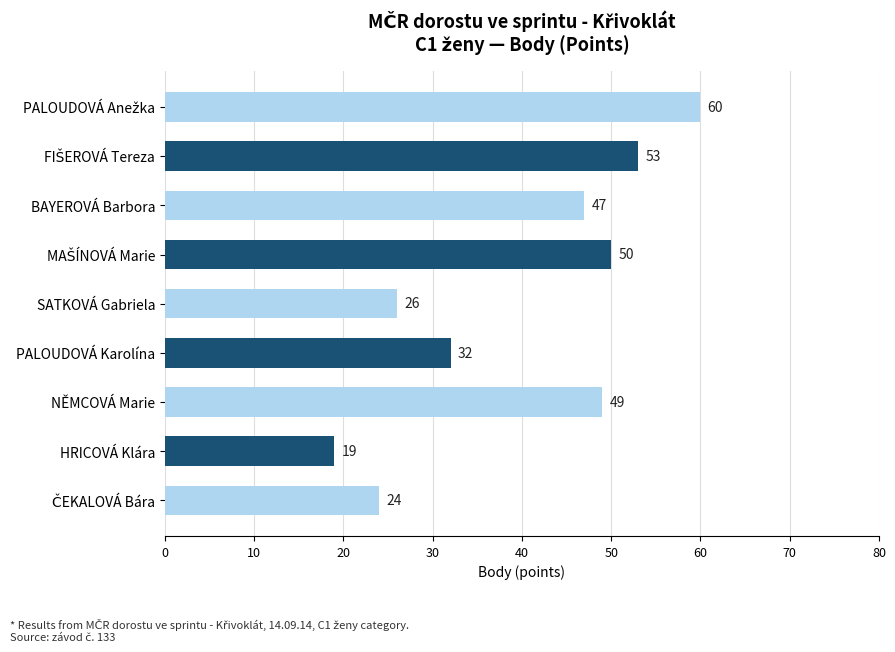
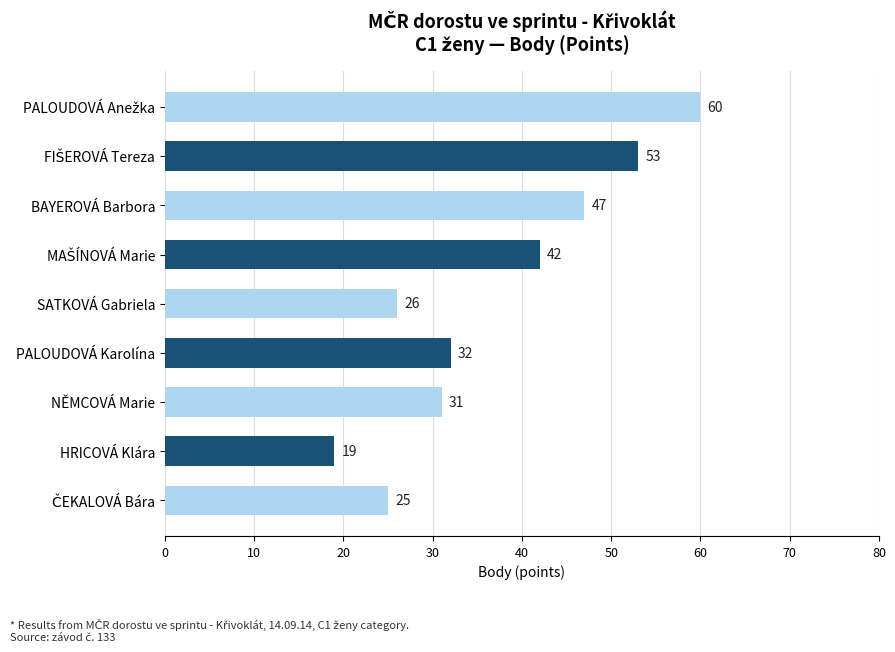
  {
    "PALOUDOVÁ Anežka": 60,
    "FIŠEROVÁ Tereza": 53,
    "BAYEROVÁ Barbora": 47,
-   "MAŠÍNOVÁ Marie": 50,
+   "MAŠÍNOVÁ Marie": 42,
    "SATKOVÁ Gabriela": 26,
    "PALOUDOVÁ Karolína": 32,
-   "NĚMCOVÁ Marie": 49,
+   "NĚMCOVÁ Marie": 31,
    "HRICOVÁ Klára": 19,
-   "ČEKALOVÁ Bára": 24
+   "ČEKALOVÁ Bára": 25
  }
